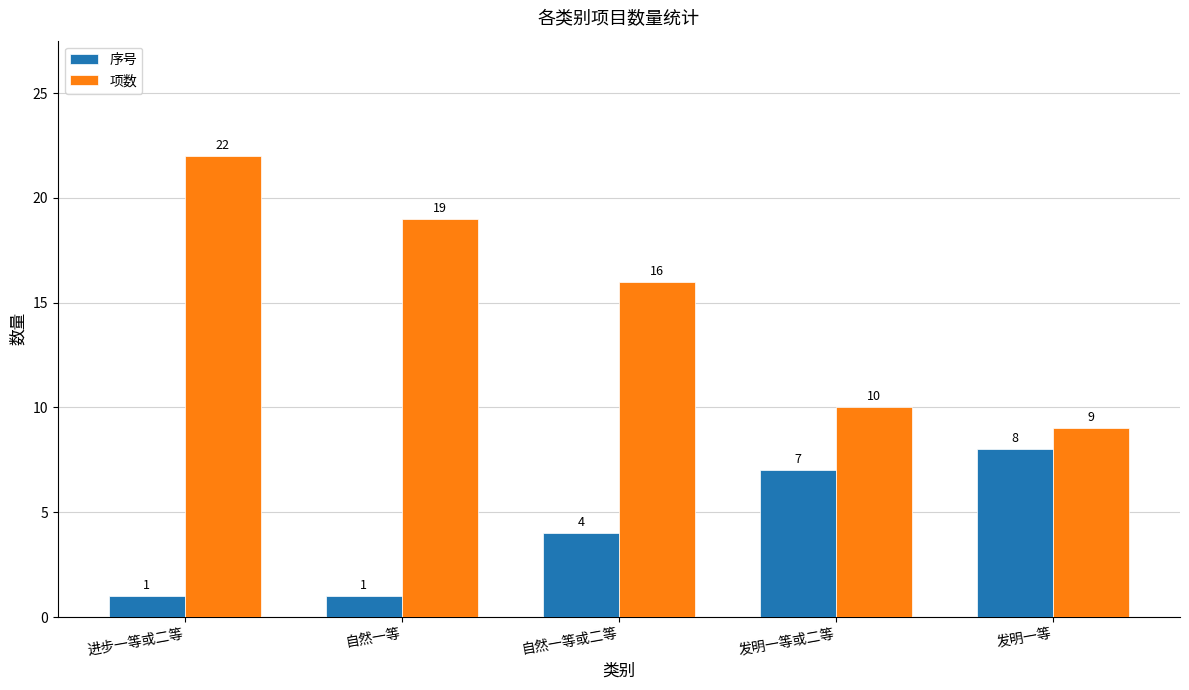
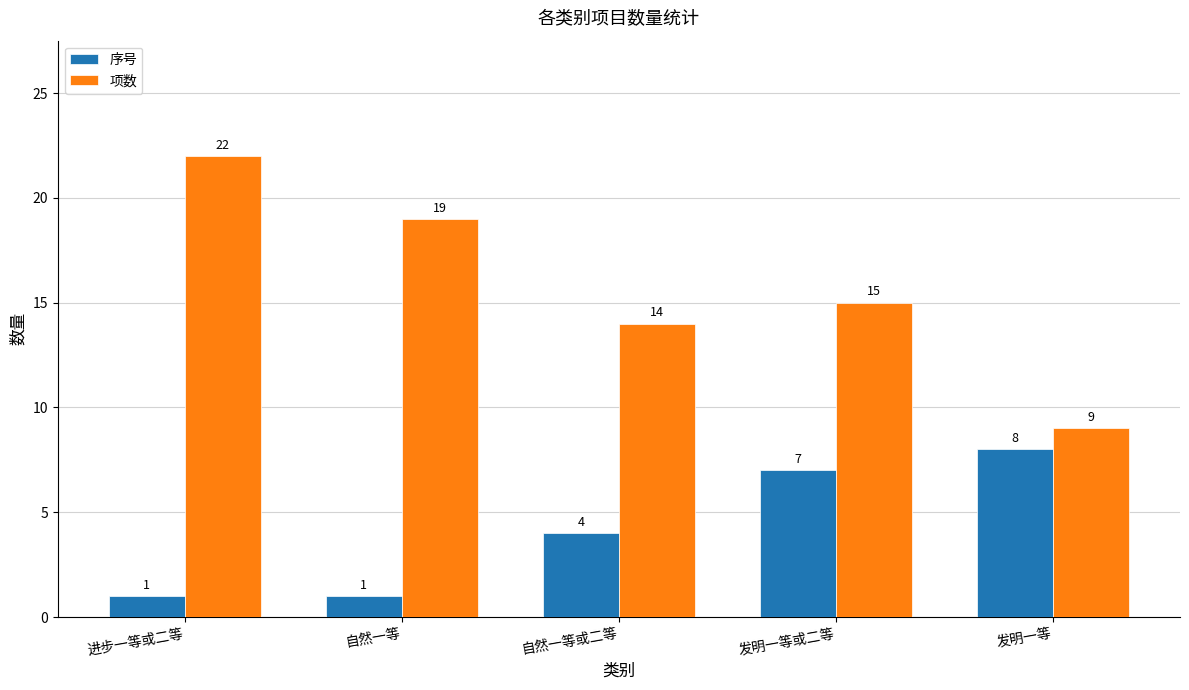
  {
    "序号": {
      "进步一等或二等": 1,
      "自然一等": 1,
      "自然一等或二等": 4,
      "发明一等或二等": 7,
      "发明一等": 8
    },
    "项数": {
      "进步一等或二等": 22,
      "自然一等": 19,
-     "自然一等或二等": 16,
-     "发明一等或二等": 10,
+     "自然一等或二等": 14,
+     "发明一等或二等": 15,
      "发明一等": 9
    }
  }
